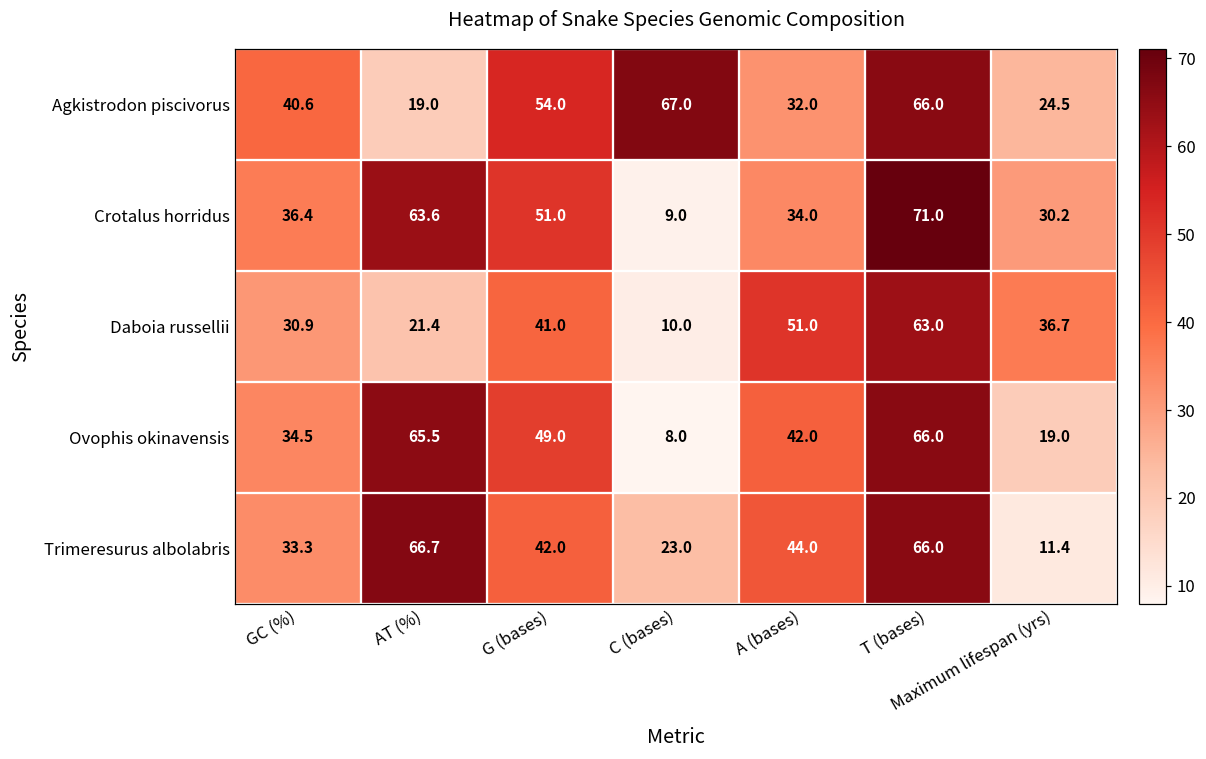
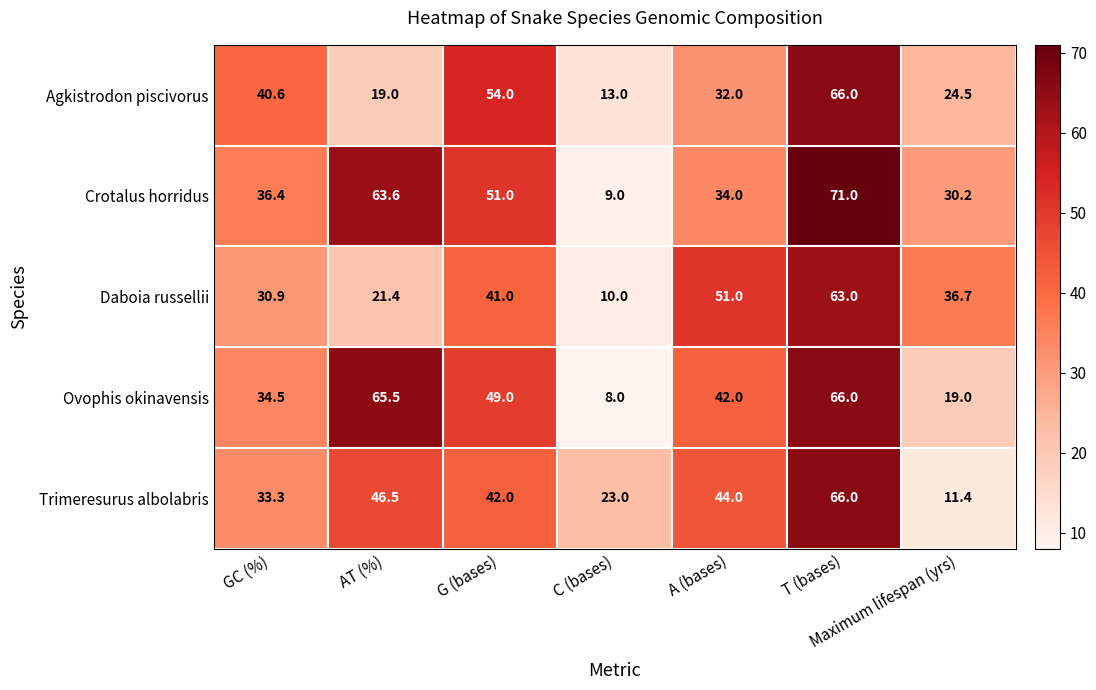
  {
    "Agkistrodon piscivorus": {
      "GC (%)": 40.6,
      "AT (%)": 19.0,
      "G (bases)": 54.0,
-     "C (bases)": 67.0,
+     "C (bases)": 13.0,
      "A (bases)": 32.0,
      "T (bases)": 66.0,
      "Maximum lifespan (yrs)": 24.5
    },
    "Crotalus horridus": {
      "GC (%)": 36.4,
      "AT (%)": 63.6,
      "G (bases)": 51.0,
      "C (bases)": 9.0,
      "A (bases)": 34.0,
      "T (bases)": 71.0,
      "Maximum lifespan (yrs)": 30.2
    },
    "Daboia russellii": {
      "GC (%)": 30.9,
      "AT (%)": 21.4,
      "G (bases)": 41.0,
      "C (bases)": 10.0,
      "A (bases)": 51.0,
      "T (bases)": 63.0,
      "Maximum lifespan (yrs)": 36.7
    },
    "Ovophis okinavensis": {
      "GC (%)": 34.5,
      "AT (%)": 65.5,
      "G (bases)": 49.0,
      "C (bases)": 8.0,
      "A (bases)": 42.0,
      "T (bases)": 66.0,
      "Maximum lifespan (yrs)": 19.0
    },
    "Trimeresurus albolabris": {
      "GC (%)": 33.3,
-     "AT (%)": 66.7,
+     "AT (%)": 46.5,
      "G (bases)": 42.0,
      "C (bases)": 23.0,
      "A (bases)": 44.0,
      "T (bases)": 66.0,
      "Maximum lifespan (yrs)": 11.4
    }
  }
